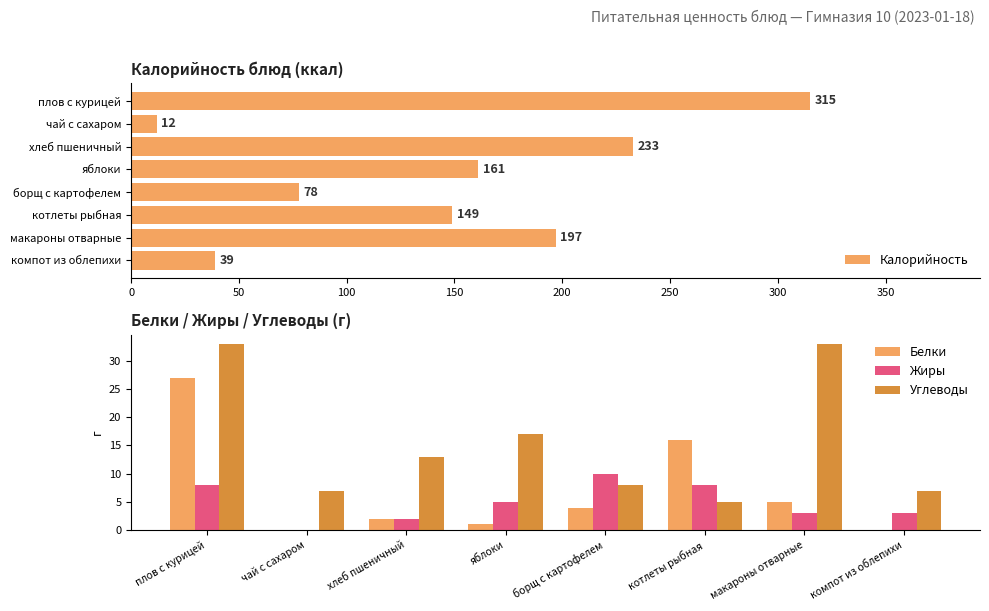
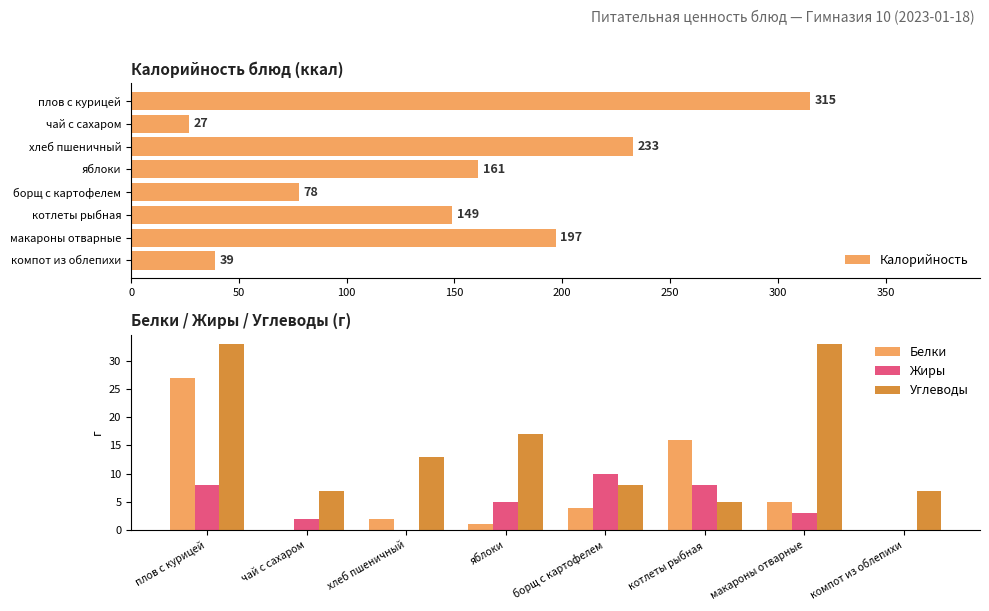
  {
    "Калорийность блюд (ккал)": {
      "плов с курицей": 315,
-     "чай с сахаром": 12,
+     "чай с сахаром": 27,
      "хлеб пшеничный": 233,
      "яблоки": 161,
      "борщ с картофелем": 78,
      "котлеты рыбная": 149,
      "макароны отварные": 197,
      "компот из облепихи": 39
    },
    "Белки / Жиры / Углеводы (г)": {
      "Жиры": {
        "плов с курицей": 8,
-       "чай с сахаром": 0,
-       "хлеб пшеничный": 2,
+       "чай с сахаром": 2,
+       "хлеб пшеничный": 0,
        "яблоки": 5,
        "борщ с картофелем": 10,
        "котлеты рыбная": 8,
        "макароны отварные": 3,
-       "компот из облепихи": 3
+       "компот из облепихи": 0
      }
    }
  }
